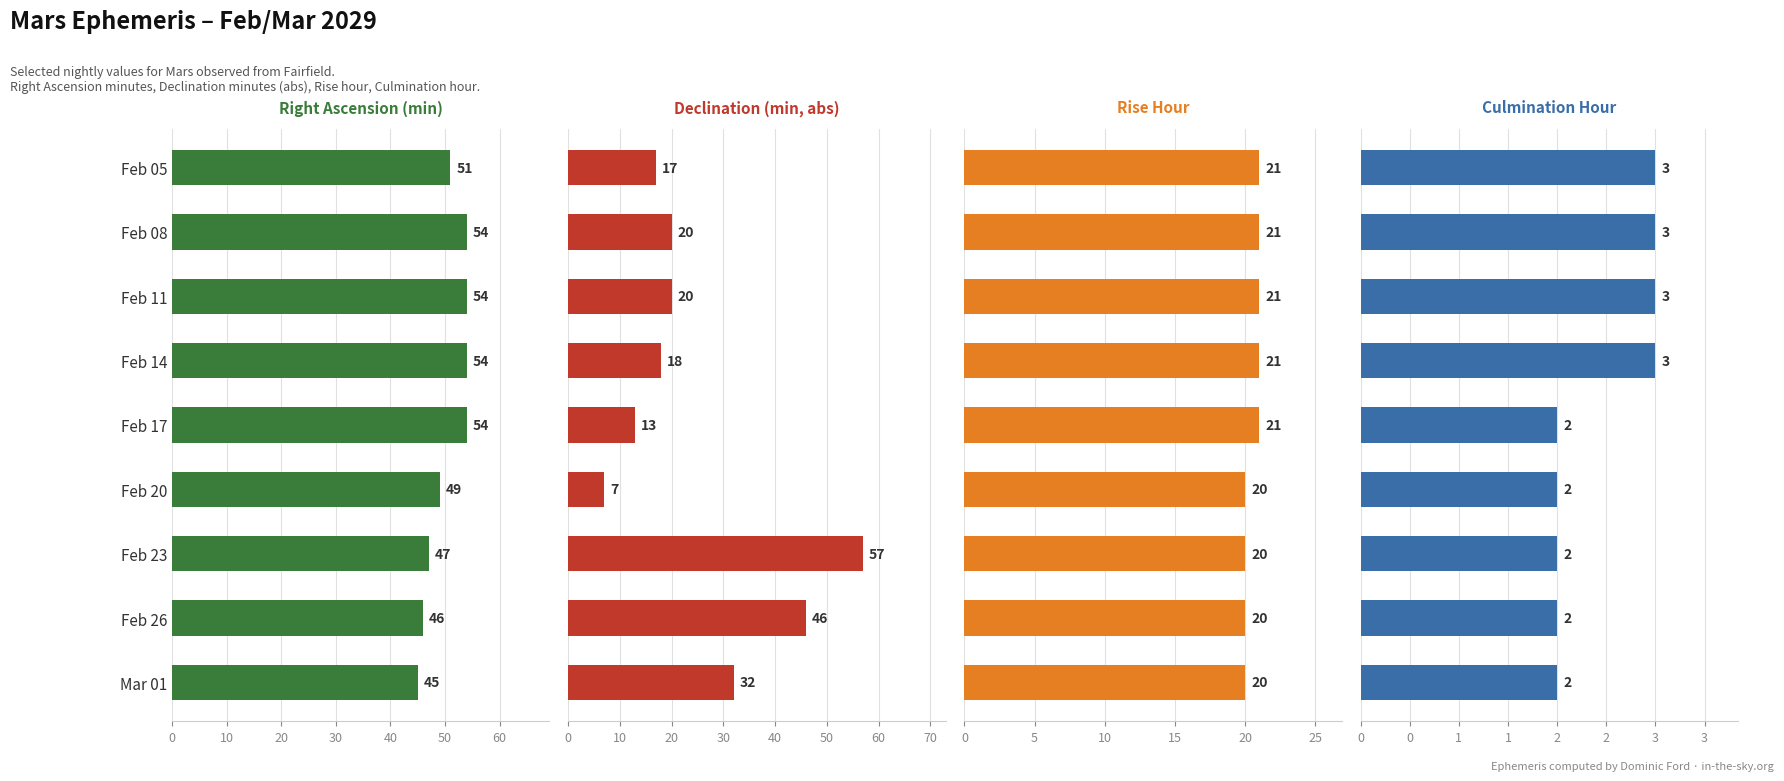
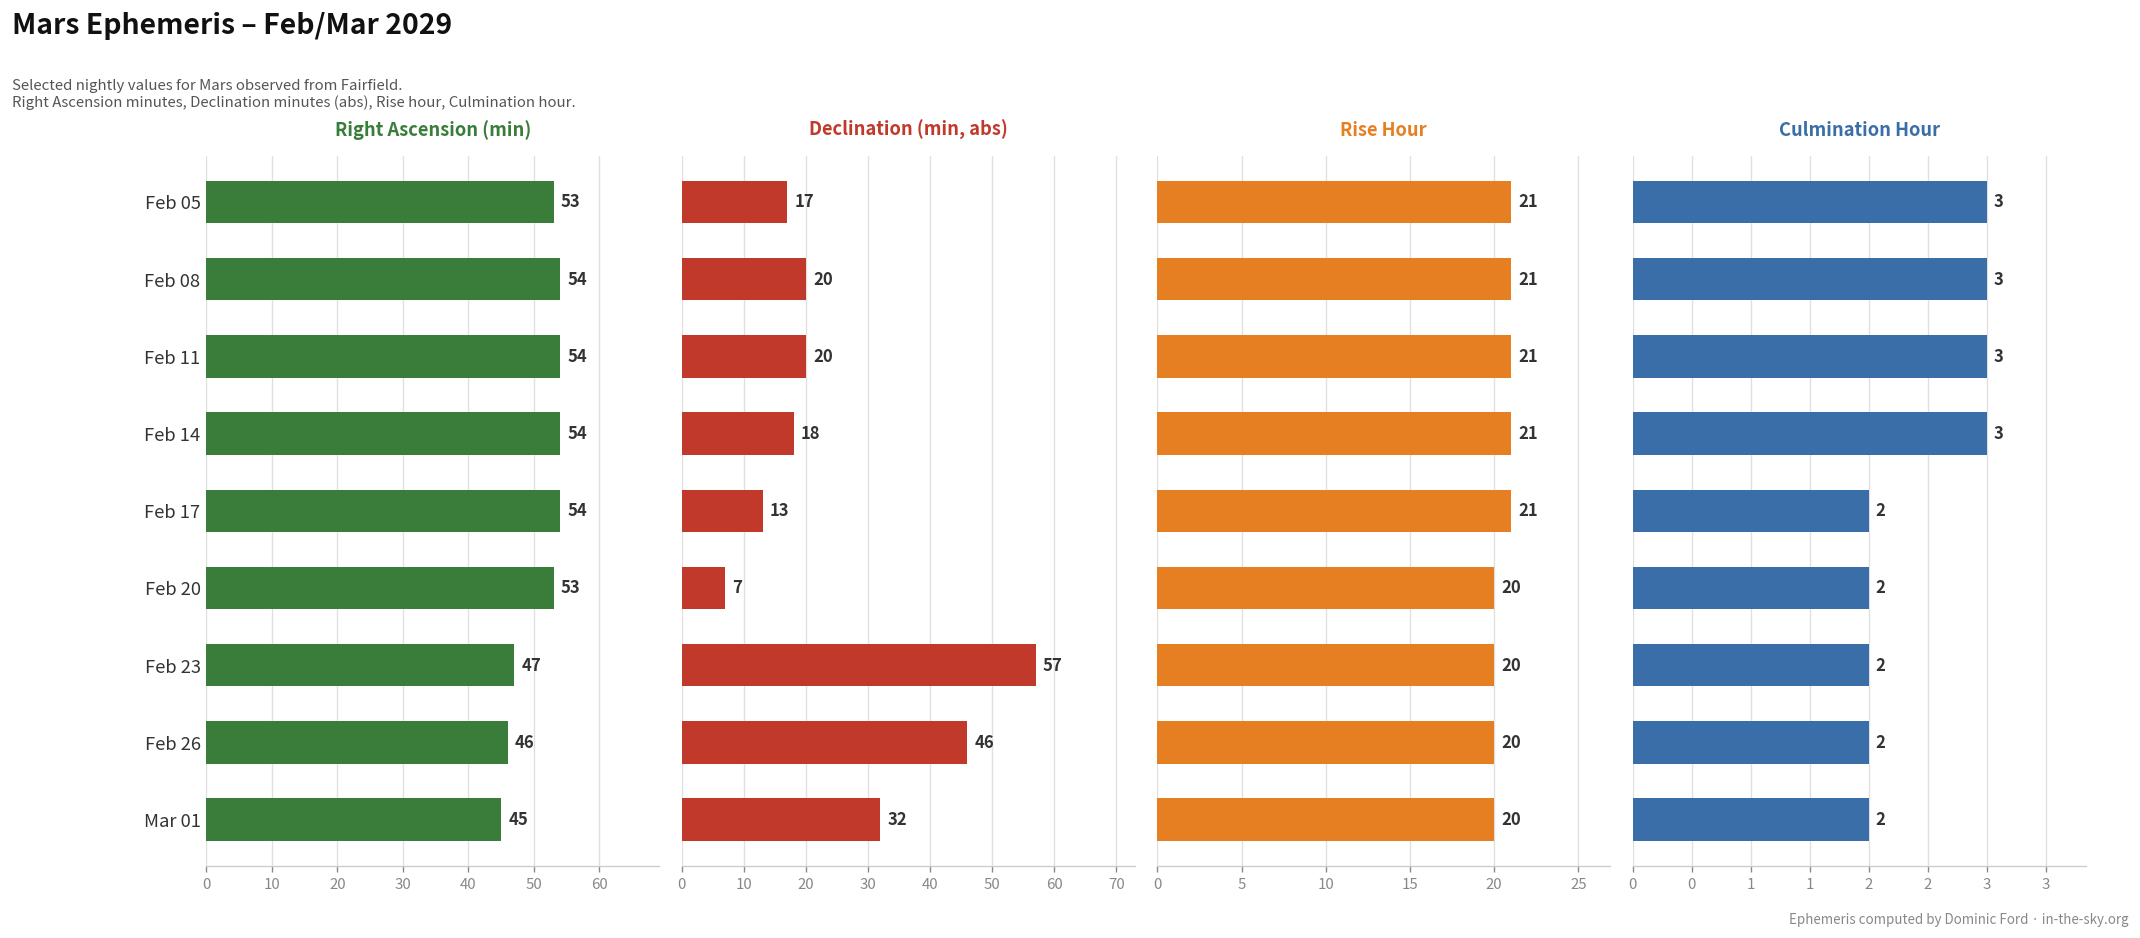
  {
    "Right Ascension (min)": {
-     "Feb 05": 51,
+     "Feb 05": 53,
      "Feb 08": 54,
      "Feb 11": 54,
      "Feb 14": 54,
      "Feb 17": 54,
-     "Feb 20": 49,
+     "Feb 20": 53,
      "Feb 23": 47,
      "Feb 26": 46,
      "Mar 01": 45
    }
  }
